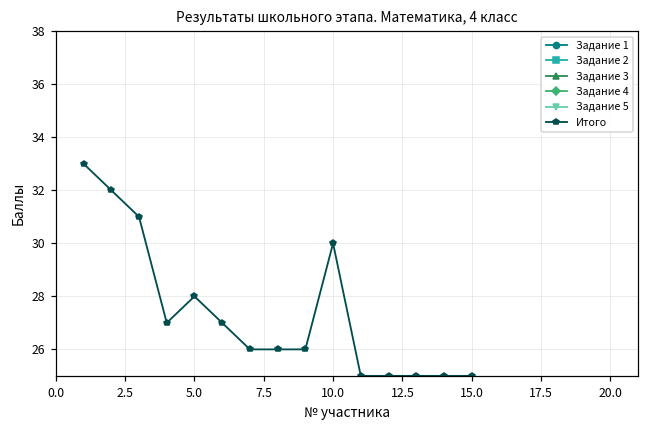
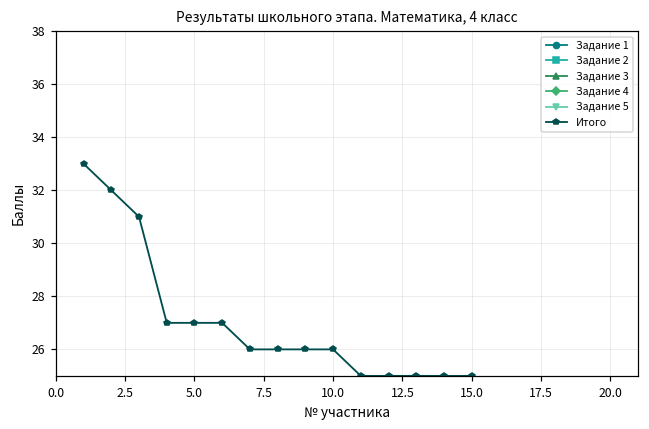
  {
    "Итого": {
-     "5.0": 28,
-     "10.0": 30,
+     "5.0": 27,
+     "10.0": 26,
      "15.0": 25
    }
  }
